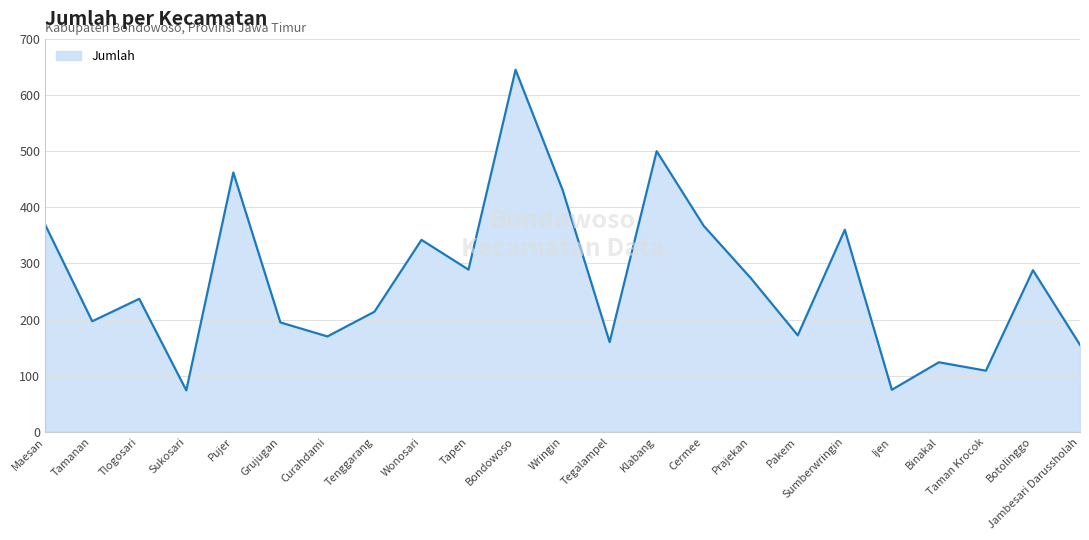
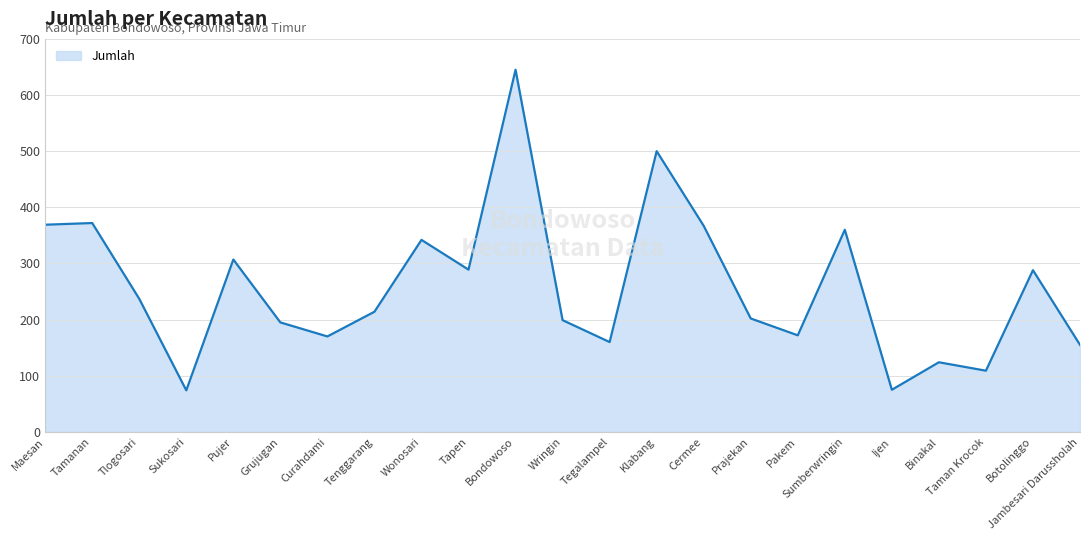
  {
    "Maesan": 370,
-   "Tamanan": 200,
+   "Tamanan": 370,
    "Tlogosari": 240,
    "Sukosari": 70,
-   "Pujer": 460,
+   "Pujer": 310,
    "Grujugan": 200,
    "Curahdami": 170,
    "Tenggarang": 210,
    "Wonosari": 340,
    "Tapen": 290,
    "Bondowoso": 650,
-   "Wringin": 430,
+   "Wringin": 200,
    "Tegalampel": 160,
    "Klabang": 500,
    "Cermee": 370,
-   "Prajekan": 270,
+   "Prajekan": 200,
    "Pakem": 170,
    "Sumberwringin": 360,
    "Ijen": 80,
    "Binakal": 120,
    "Taman Krocok": 110,
    "Botolinggo": 290,
    "Jambesari Darussholah": 160
  }
